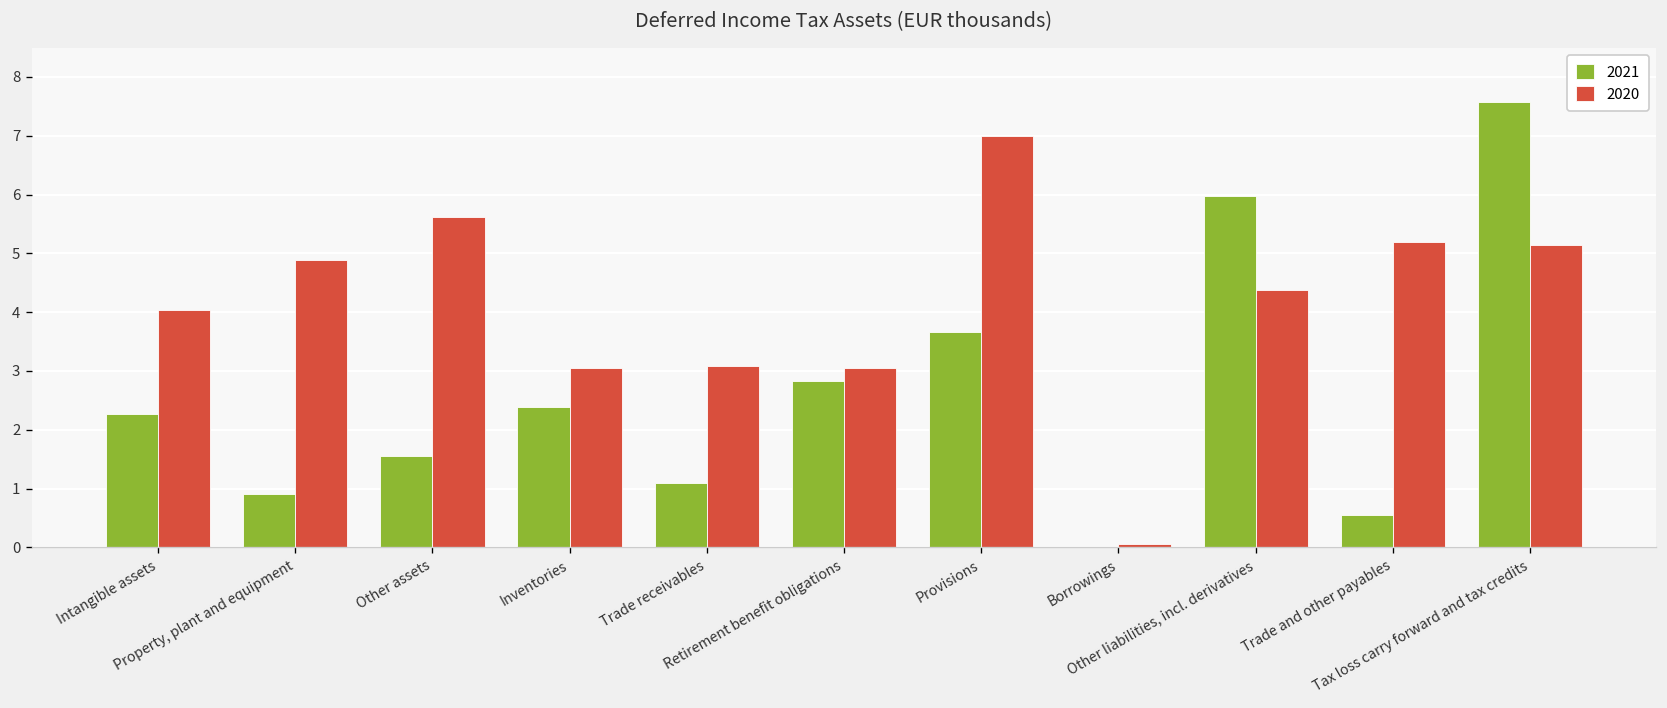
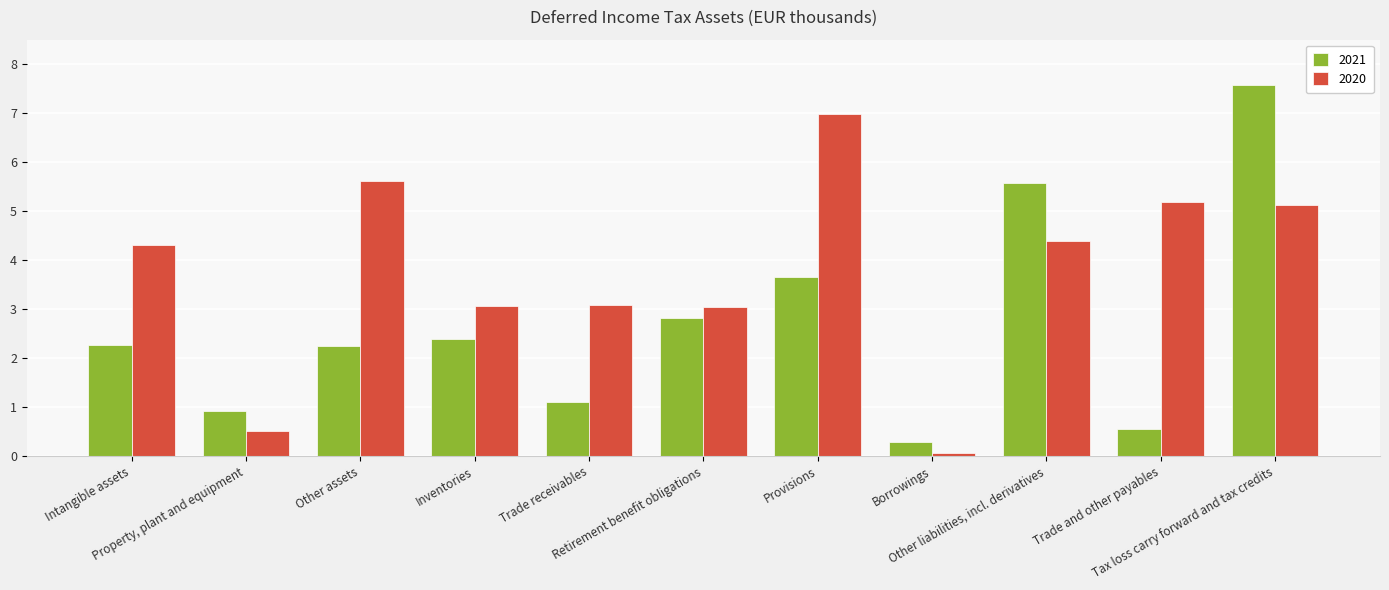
  {
    "2021": {
      "Intangible assets": 2.3,
      "Property, plant and equipment": 0.9,
-     "Other assets": 1.6,
+     "Other assets": 2.3,
      "Inventories": 2.4,
      "Trade receivables": 1.1,
      "Retirement benefit obligations": 2.8,
      "Provisions": 3.7,
-     "Borrowings": 0.0,
-     "Other liabilities, incl. derivatives": 6.0,
+     "Borrowings": 0.3,
+     "Other liabilities, incl. derivatives": 5.6,
      "Trade and other payables": 0.6,
      "Tax loss carry forward and tax credits": 7.6
    },
    "2020": {
-     "Intangible assets": 4.0,
-     "Property, plant and equipment": 4.9,
+     "Intangible assets": 4.3,
+     "Property, plant and equipment": 0.5,
      "Other assets": 5.6,
      "Inventories": 3.1,
      "Trade receivables": 3.1,
      "Retirement benefit obligations": 3.1,
      "Provisions": 7.0,
      "Borrowings": 0.1,
      "Other liabilities, incl. derivatives": 4.4,
      "Trade and other payables": 5.2,
      "Tax loss carry forward and tax credits": 5.1
    }
  }
